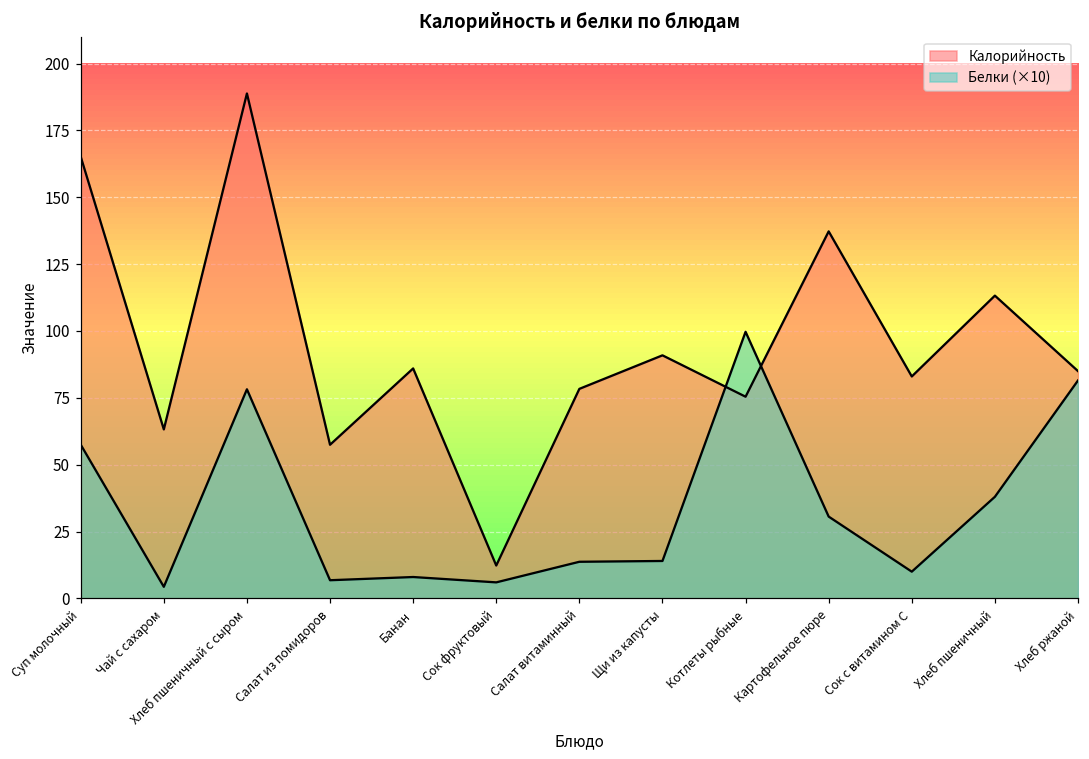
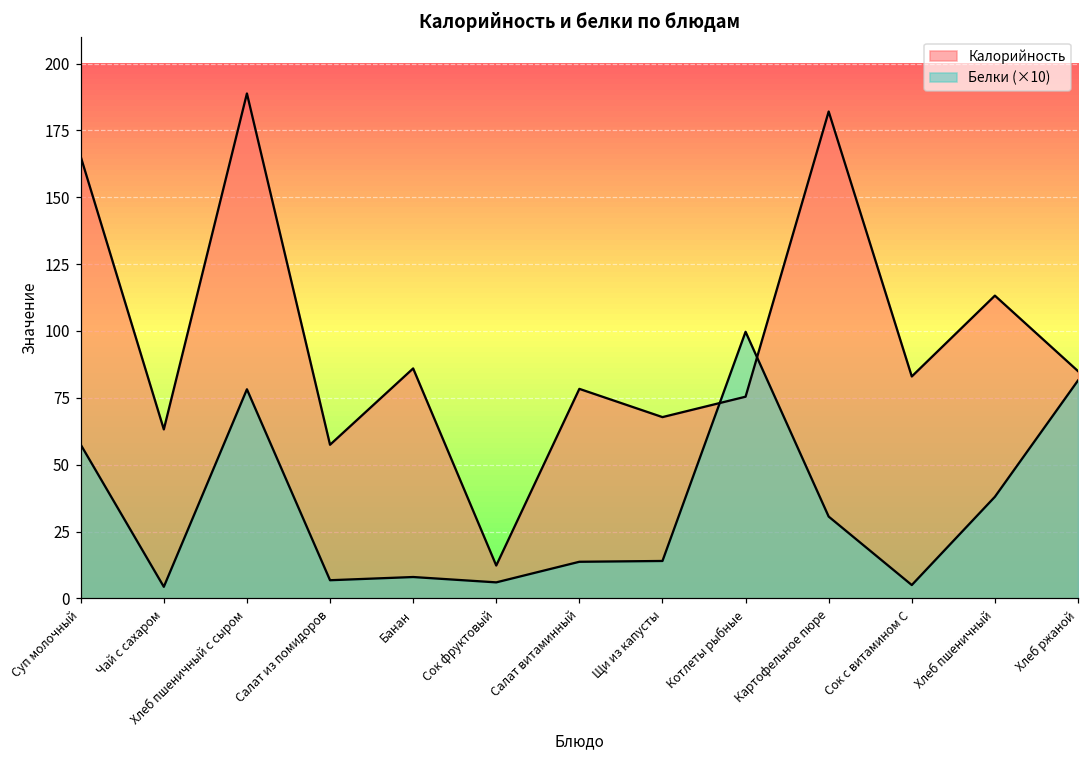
  {
    "Калорийность": {
      "Суп молочный": 165,
      "Чай с сахаром": 63,
      "Хлеб пшеничный с сыром": 189,
      "Салат из помидоров": 57,
      "Банан": 86,
      "Сок фруктовый": 12,
      "Салат витаминный": 78,
-     "Щи из капусты": 91,
+     "Щи из капусты": 68,
      "Котлеты рыбные": 75,
-     "Картофельное пюре": 137,
+     "Картофельное пюре": 182,
      "Сок с витамином С": 83,
      "Хлеб пшеничный": 113,
      "Хлеб ржаной": 85
    },
    "Белки (×10)": {
      "Суп молочный": 58,
      "Чай с сахаром": 4,
      "Хлеб пшеничный с сыром": 78,
      "Салат из помидоров": 7,
      "Банан": 8,
      "Сок фруктовый": 6,
      "Салат витаминный": 14,
      "Щи из капусты": 14,
      "Котлеты рыбные": 100,
      "Картофельное пюре": 31,
-     "Сок с витамином С": 10,
+     "Сок с витамином С": 5,
      "Хлеб пшеничный": 38,
      "Хлеб ржаной": 82
    }
  }
